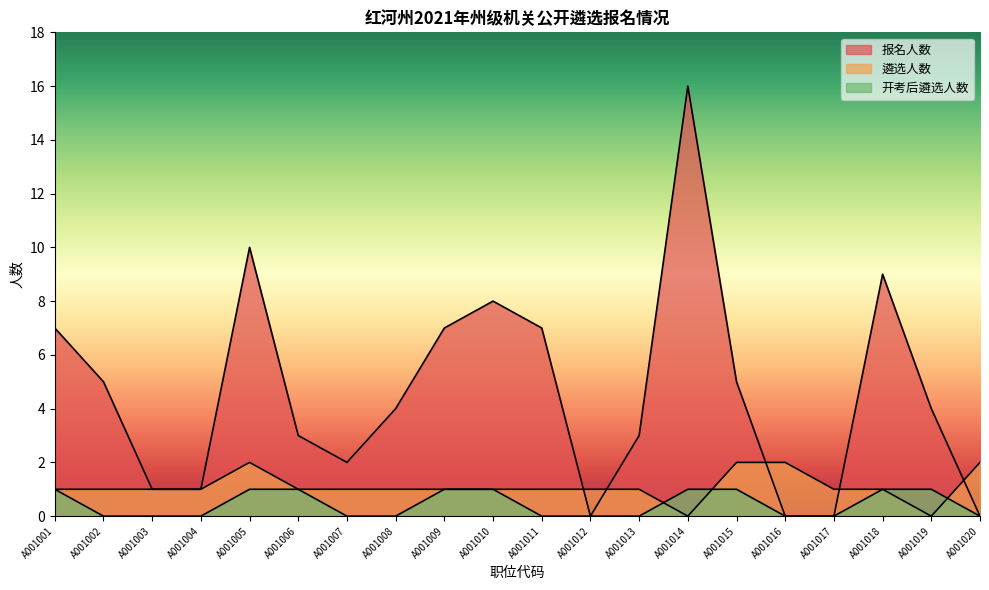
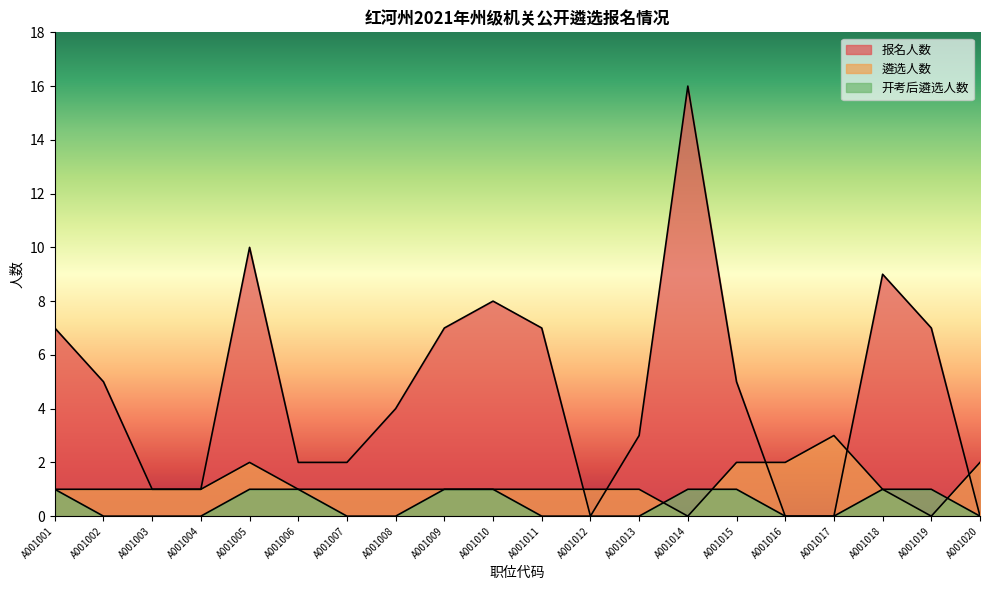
  {
    "报名人数": {
      "A001001": 7,
      "A001002": 5,
      "A001005": 10,
-     "A001006": 3,
+     "A001006": 2,
      "A001007": 2,
      "A001008": 4,
      "A001009": 7,
      "A001010": 8,
      "A001011": 7,
      "A001013": 3,
      "A001014": 16,
      "A001015": 5,
      "A001018": 9,
-     "A001019": 4
+     "A001019": 7
    },
    "遴选人数": {
      "A001002": 1,
      "A001005": 2,
      "A001007": 1,
      "A001008": 1,
      "A001011": 1,
      "A001012": 1,
      "A001013": 1,
      "A001014": 0,
      "A001015": 2,
      "A001016": 2,
-     "A001017": 1,
+     "A001017": 3,
      "A001019": 0,
      "A001020": 2
    },
    "开考后遴选人数": {
      "A001002": 0,
      "A001003": 0,
      "A001004": 0,
      "A001005": 1,
      "A001007": 0,
      "A001008": 0,
      "A001011": 0,
      "A001013": 0,
      "A001014": 1,
      "A001015": 1,
      "A001019": 1
    }
  }
